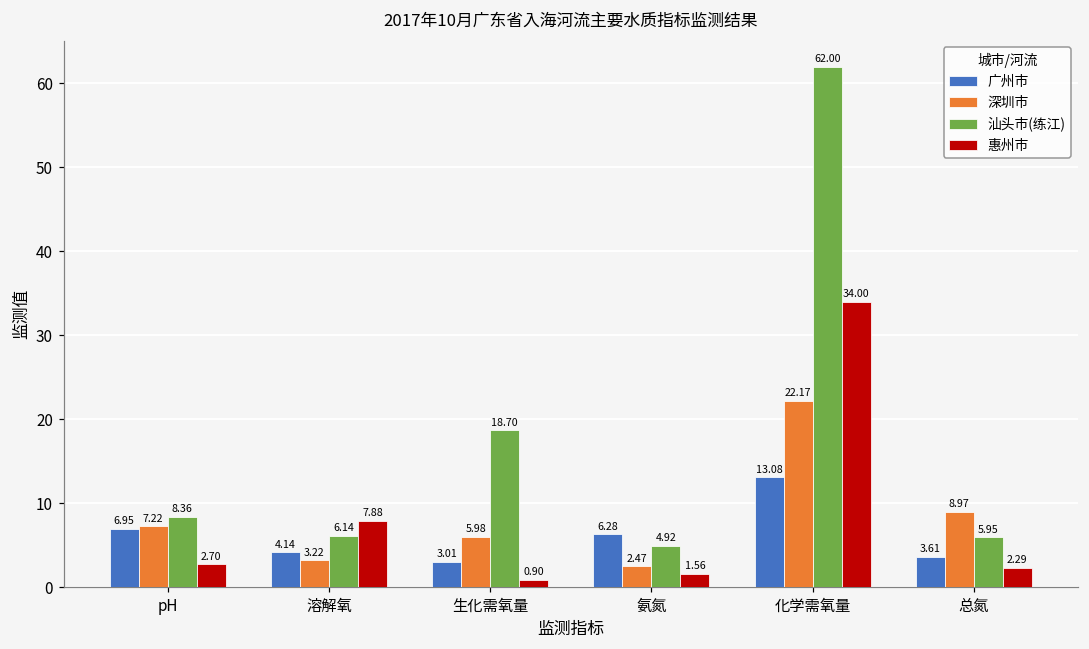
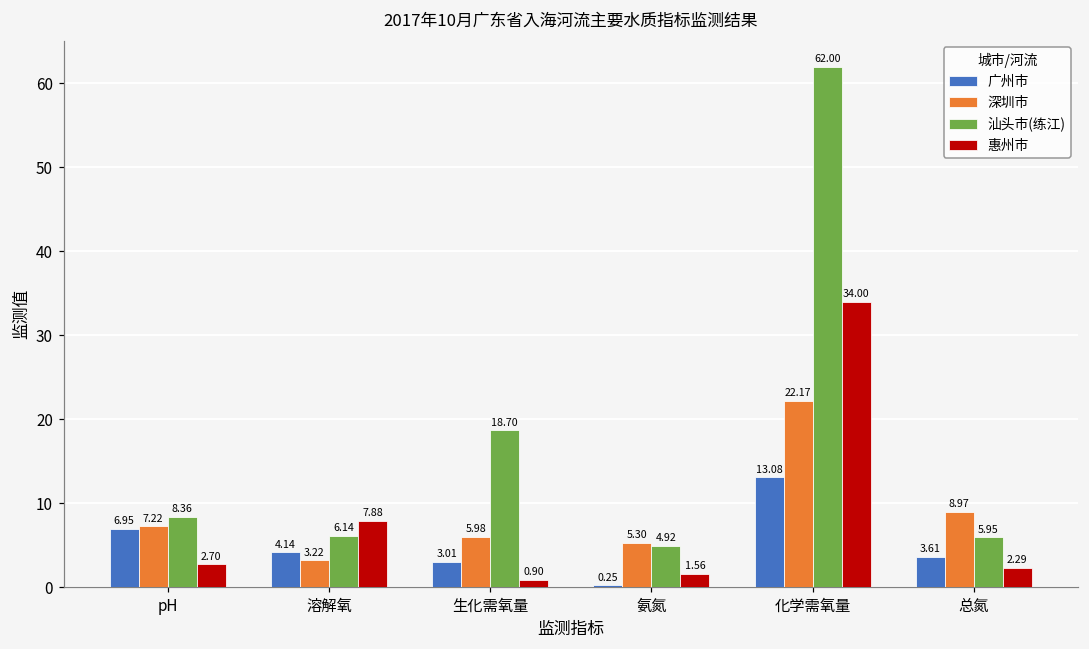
  {
    "广州市": {
      "pH": 6.95,
      "溶解氧": 4.14,
      "生化需氧量": 3.01,
-     "氨氮": 6.28,
+     "氨氮": 0.25,
      "化学需氧量": 13.08,
      "总氮": 3.61
    },
    "深圳市": {
      "pH": 7.22,
      "溶解氧": 3.22,
      "生化需氧量": 5.98,
-     "氨氮": 2.47,
+     "氨氮": 5.30,
      "化学需氧量": 22.17,
      "总氮": 8.97
    },
    "汕头市(练江)": {
      "pH": 8.36,
      "溶解氧": 6.14,
      "生化需氧量": 18.70,
      "氨氮": 4.92,
      "化学需氧量": 62.00,
      "总氮": 5.95
    },
    "惠州市": {
      "pH": 2.70,
      "溶解氧": 7.88,
      "生化需氧量": 0.90,
      "氨氮": 1.56,
      "化学需氧量": 34.00,
      "总氮": 2.29
    }
  }
